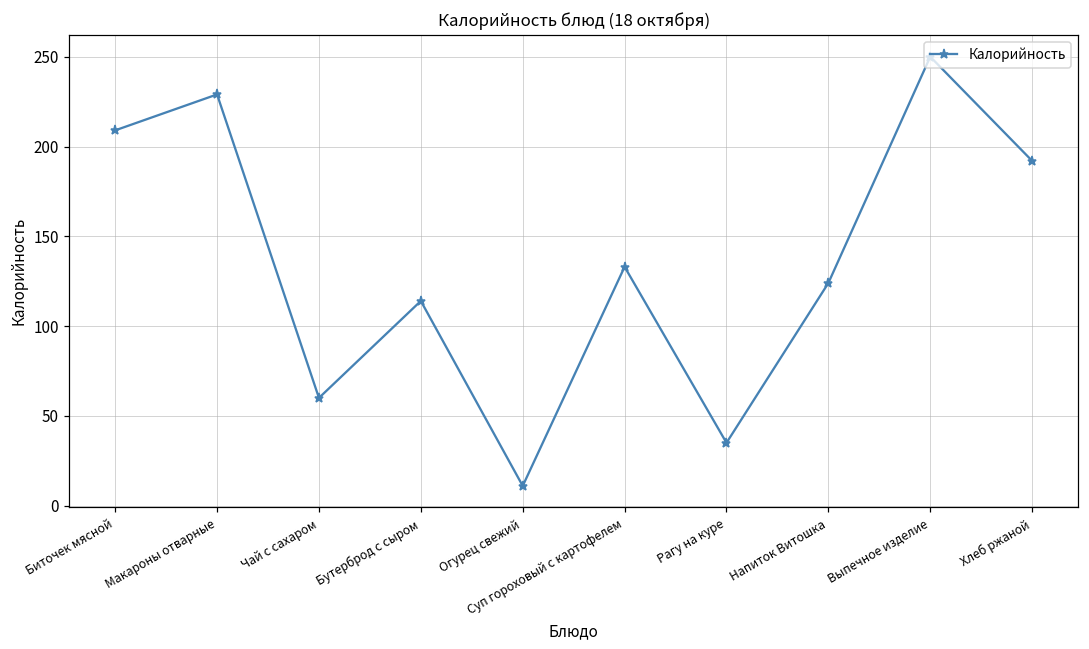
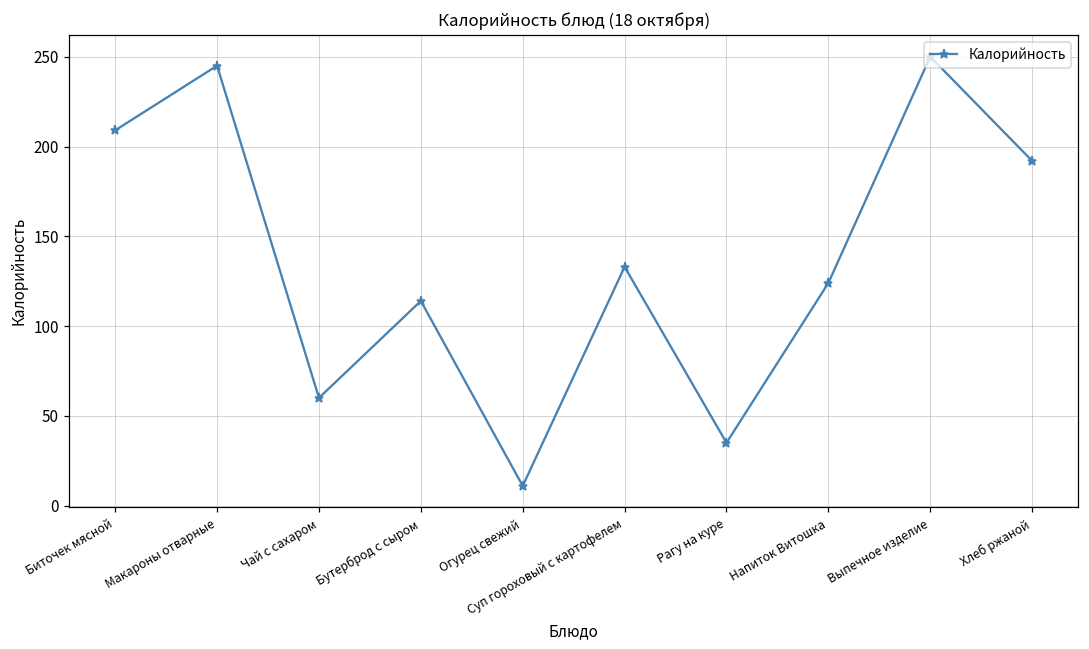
  {
    "Биточек мясной": 209,
-   "Макароны отварные": 229,
+   "Макароны отварные": 245,
    "Чай с сахаром": 60,
    "Бутерброд с сыром": 114,
    "Огурец свежий": 11,
    "Суп гороховый с картофелем": 133,
    "Рагу на куре": 35,
    "Напиток Витошка": 124,
    "Хлеб ржаной": 192
  }
